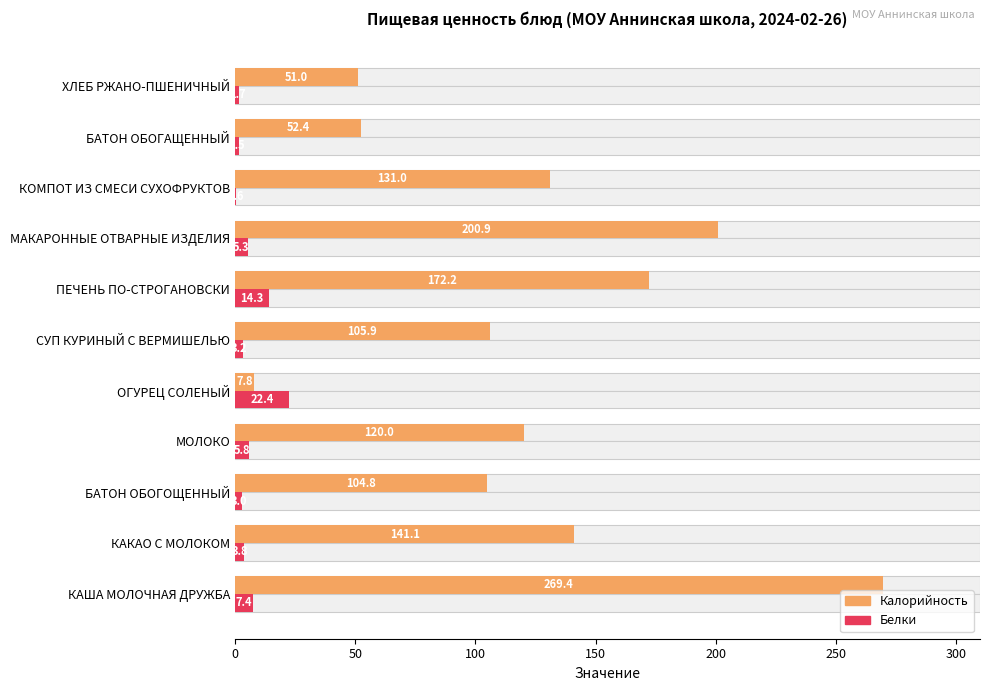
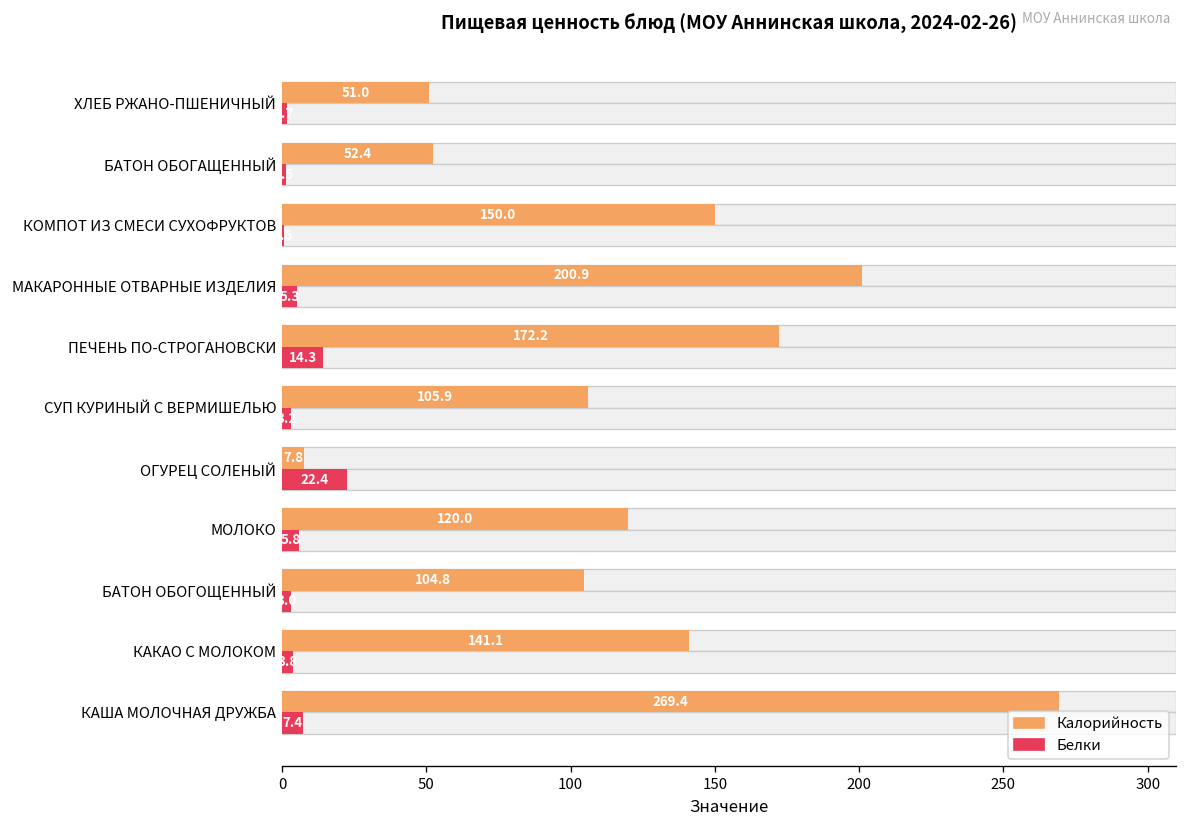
  {
    "Калорийность": {
-     "КОМПОТ ИЗ СМЕСИ СУХОФРУКТОВ": 131.0
+     "КОМПОТ ИЗ СМЕСИ СУХОФРУКТОВ": 150.0
    }
  }
